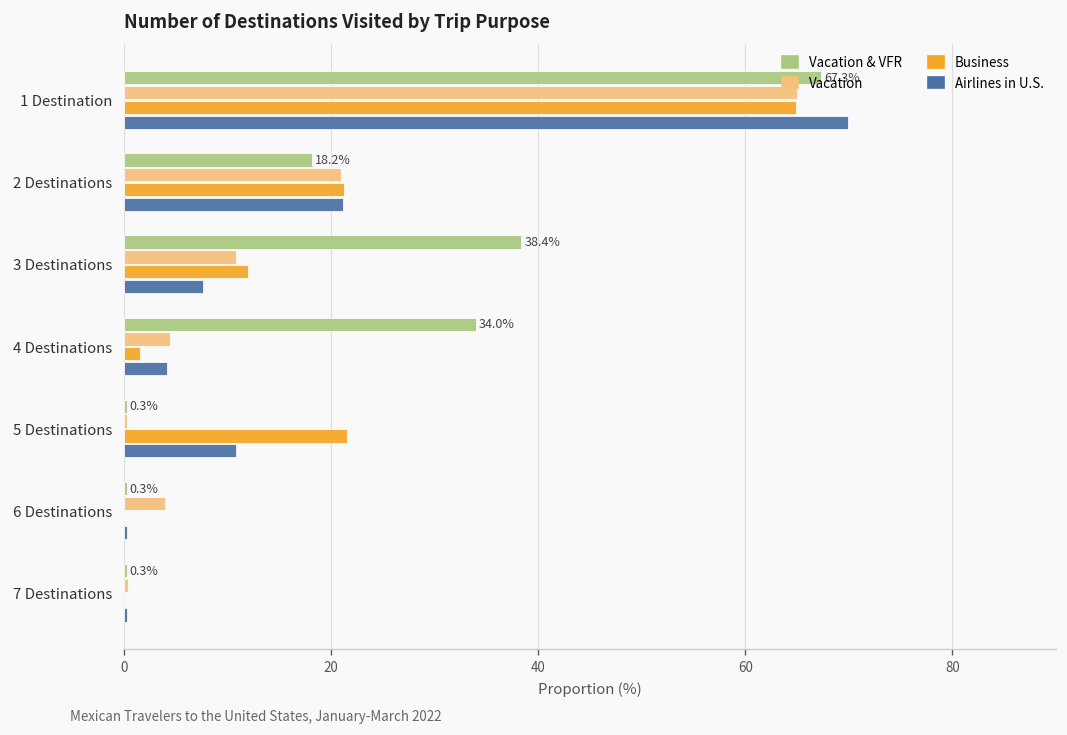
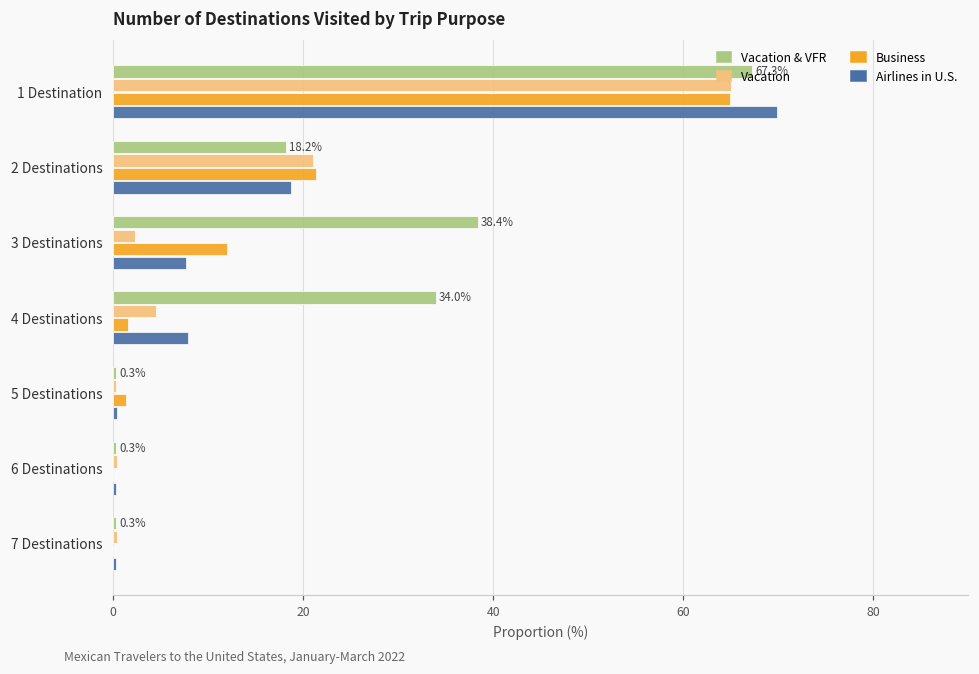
  {
    "Vacation & VFR": {
      "1 Destination": "67.3%",
      "2 Destinations": "18.2%",
      "3 Destinations": "38.4%",
      "4 Destinations": "34.0%",
      "5 Destinations": "0.3%",
      "6 Destinations": "0.3%",
      "7 Destinations": "0.3%"
    },
    "Vacation": {
      "1 Destination": "65",
      "2 Destinations": "21",
-     "3 Destinations": "11",
+     "3 Destinations": "2",
      "4 Destinations": "5",
-     "6 Destinations": "4",
+     "6 Destinations": "0",
      "7 Destinations": "0"
    },
    "Business": {
      "1 Destination": "65",
      "2 Destinations": "21",
      "3 Destinations": "12",
      "4 Destinations": "2",
-     "5 Destinations": "22",
+     "5 Destinations": "1",
      "6 Destinations": "0",
      "7 Destinations": "0"
    },
    "Airlines in U.S.": {
      "1 Destination": "70",
-     "2 Destinations": "21",
+     "2 Destinations": "19",
      "3 Destinations": "8",
-     "4 Destinations": "4",
-     "5 Destinations": "11"
+     "4 Destinations": "8",
+     "5 Destinations": "0"
    }
  }
